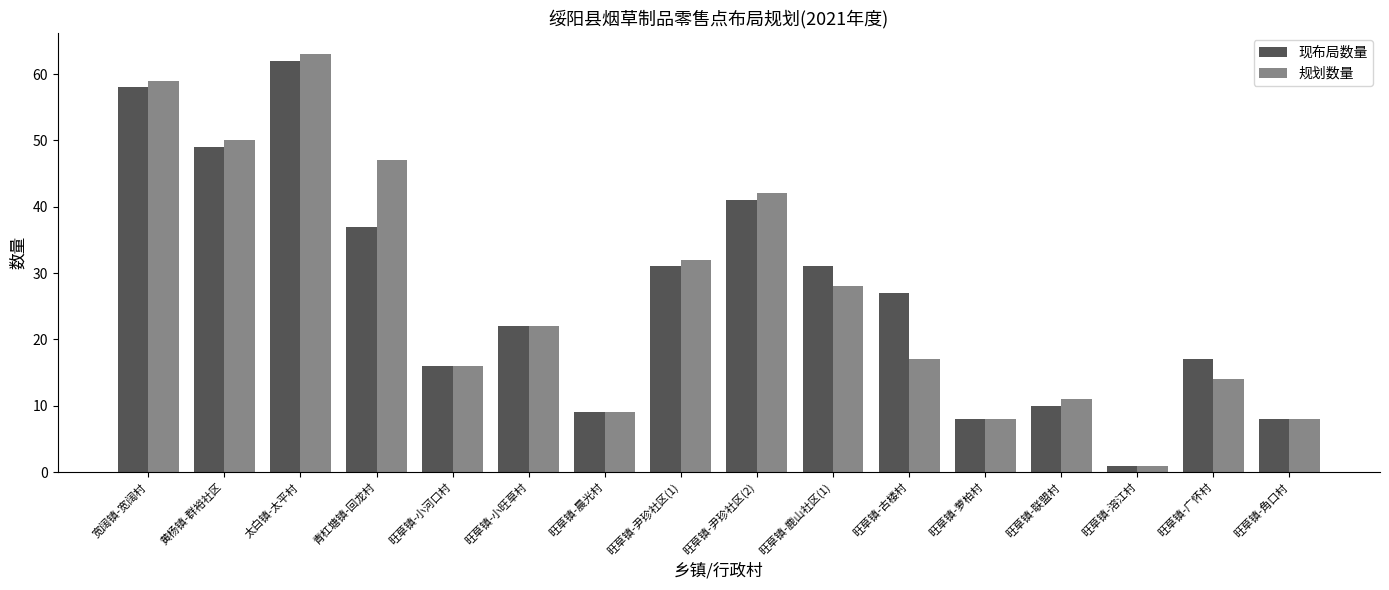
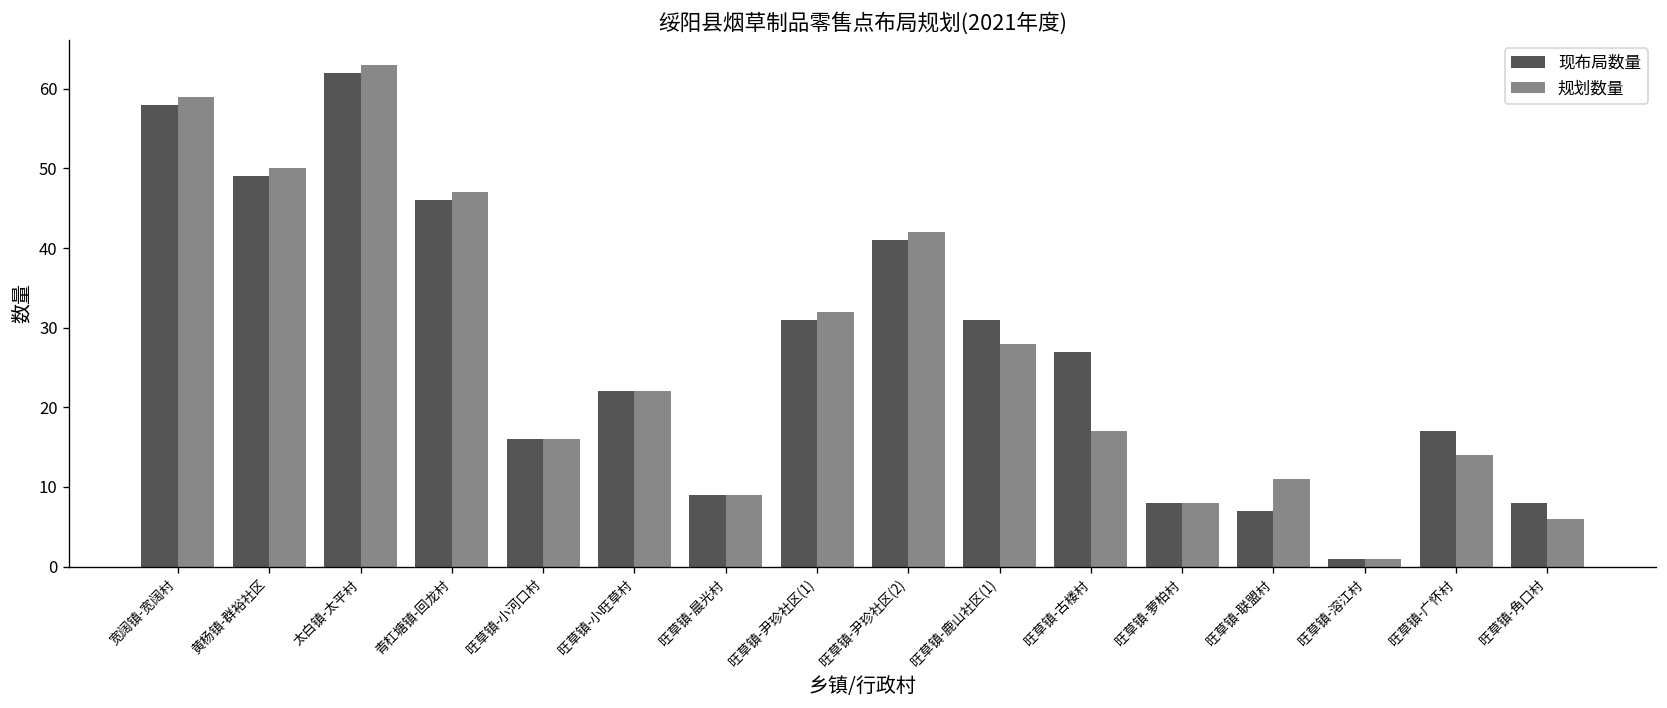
  {
    "现布局数量": {
      "宽阔镇-宽阔村": 58,
      "黄杨镇-群裕社区": 49,
      "太白镇-太平村": 62,
-     "青杠塘镇-回龙村": 37,
+     "青杠塘镇-回龙村": 46,
      "旺草镇-小河口村": 16,
      "旺草镇-小旺草村": 22,
      "旺草镇-晨光村": 9,
      "旺草镇-尹珍社区(1)": 31,
      "旺草镇-尹珍社区(2)": 41,
      "旺草镇-鹿山社区(1)": 31,
      "旺草镇-古楼村": 27,
      "旺草镇-萝柏村": 8,
-     "旺草镇-联盟村": 10,
+     "旺草镇-联盟村": 7,
      "旺草镇-溶江村": 1,
      "旺草镇-广怀村": 17,
      "旺草镇-角口村": 8
    },
    "规划数量": {
      "宽阔镇-宽阔村": 59,
      "黄杨镇-群裕社区": 50,
      "太白镇-太平村": 63,
      "青杠塘镇-回龙村": 47,
      "旺草镇-小河口村": 16,
      "旺草镇-小旺草村": 22,
      "旺草镇-晨光村": 9,
      "旺草镇-尹珍社区(1)": 32,
      "旺草镇-尹珍社区(2)": 42,
      "旺草镇-鹿山社区(1)": 28,
      "旺草镇-古楼村": 17,
      "旺草镇-萝柏村": 8,
      "旺草镇-联盟村": 11,
      "旺草镇-溶江村": 1,
      "旺草镇-广怀村": 14,
-     "旺草镇-角口村": 8
+     "旺草镇-角口村": 6
    }
  }
